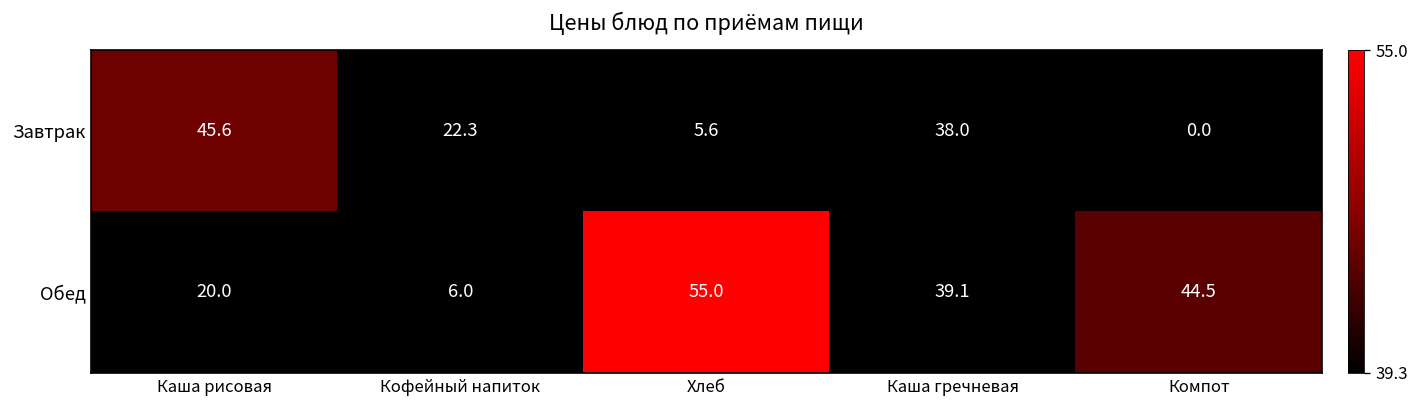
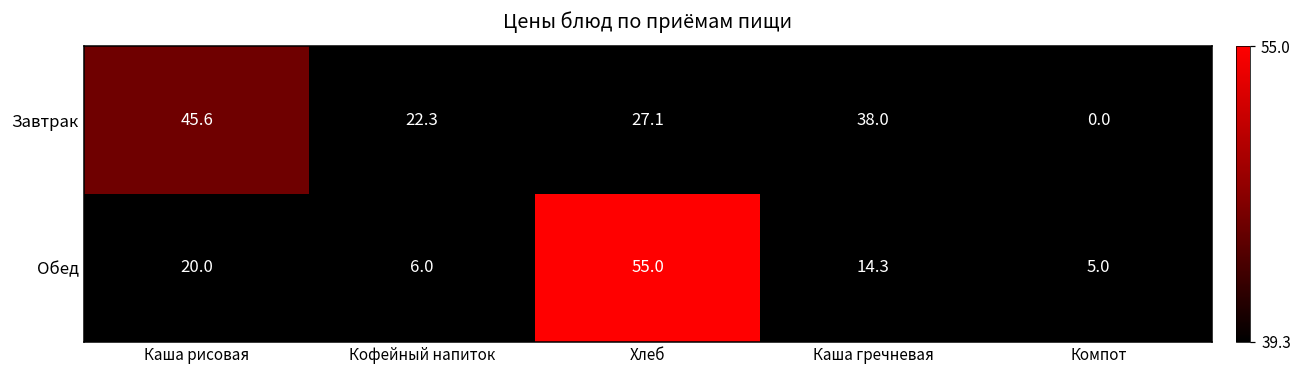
  {
    "Завтрак": {
      "Каша рисовая": 45.6,
      "Кофейный напиток": 22.3,
-     "Хлеб": 5.6,
+     "Хлеб": 27.1,
      "Каша гречневая": 38.0,
      "Компот": 0.0
    },
    "Обед": {
      "Каша рисовая": 20.0,
      "Кофейный напиток": 6.0,
      "Хлеб": 55.0,
-     "Каша гречневая": 39.1,
-     "Компот": 44.5
+     "Каша гречневая": 14.3,
+     "Компот": 5.0
    }
  }
